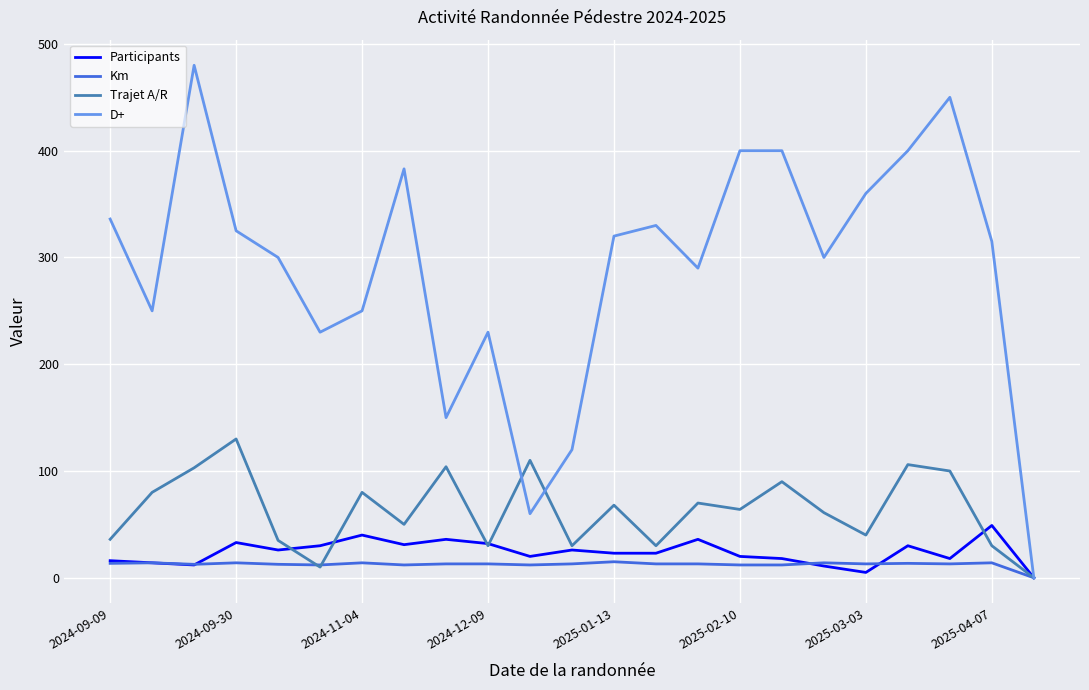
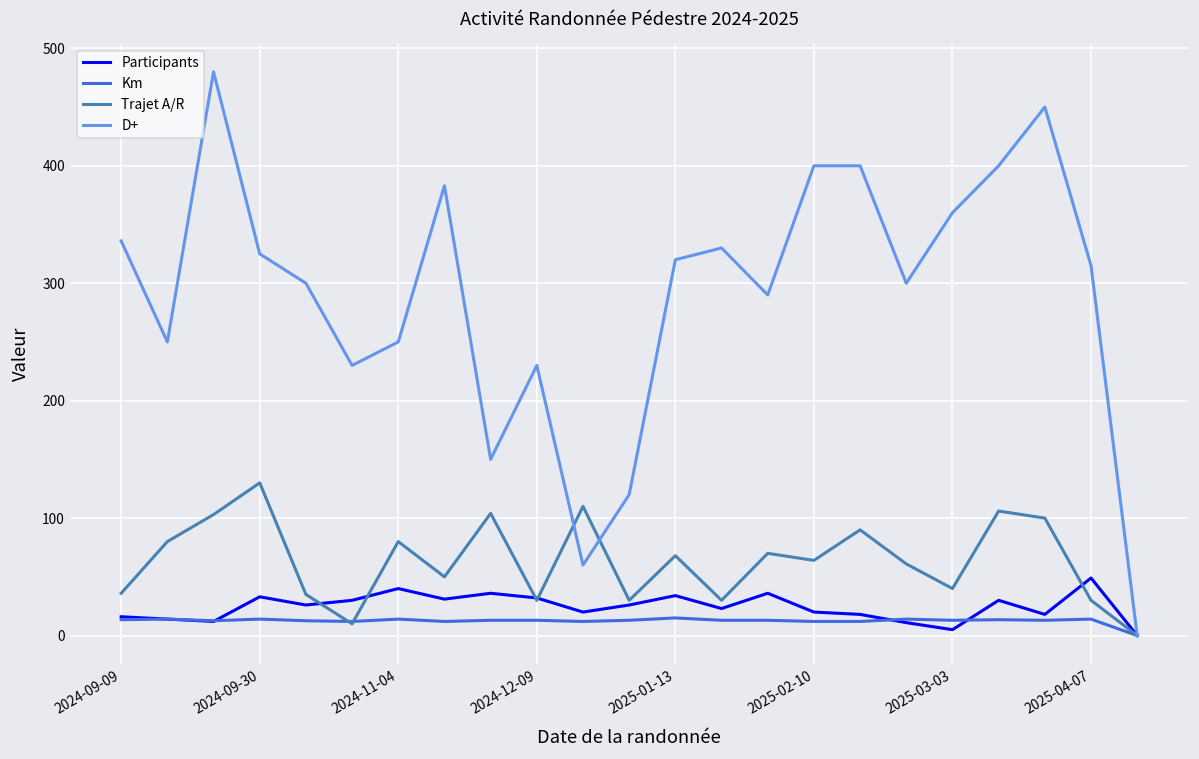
  {
    "Participants": {
      "2024-09-09": 16,
      "2024-09-30": 33,
      "2024-11-04": 40,
-     "2025-01-13": 23,
+     "2025-01-13": 34,
      "2025-02-10": 20,
      "2025-03-03": 5,
      "2025-04-07": 49
    }
  }
